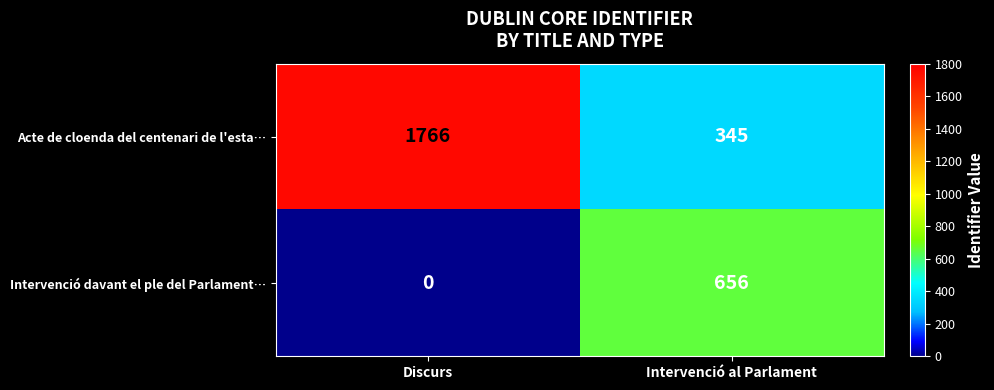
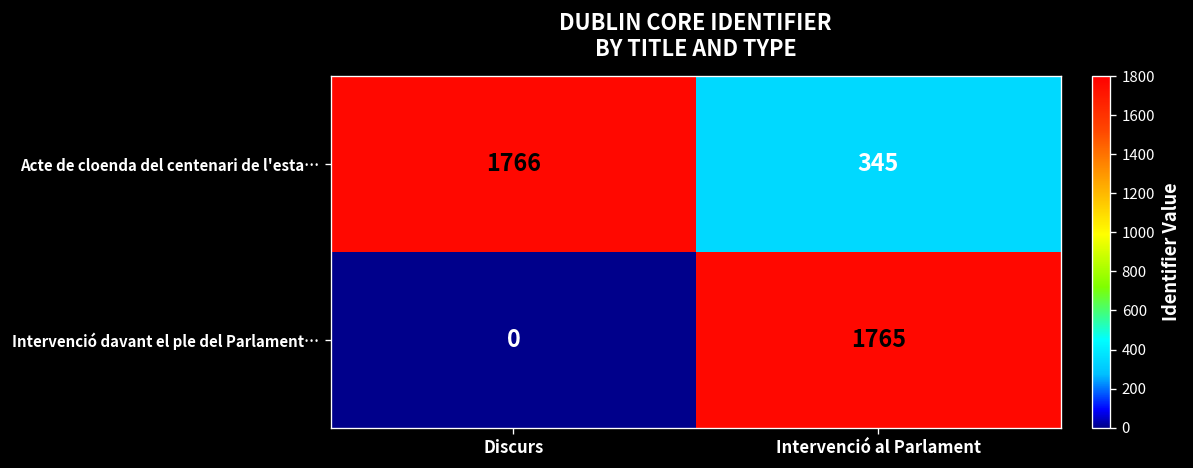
  {
    "Acte de cloenda del centenari de l'esta…": {
      "Discurs": 1766,
      "Intervenció al Parlament": 345
    },
    "Intervenció davant el ple del Parlament…": {
      "Discurs": 0,
-     "Intervenció al Parlament": 656
+     "Intervenció al Parlament": 1765
    }
  }
